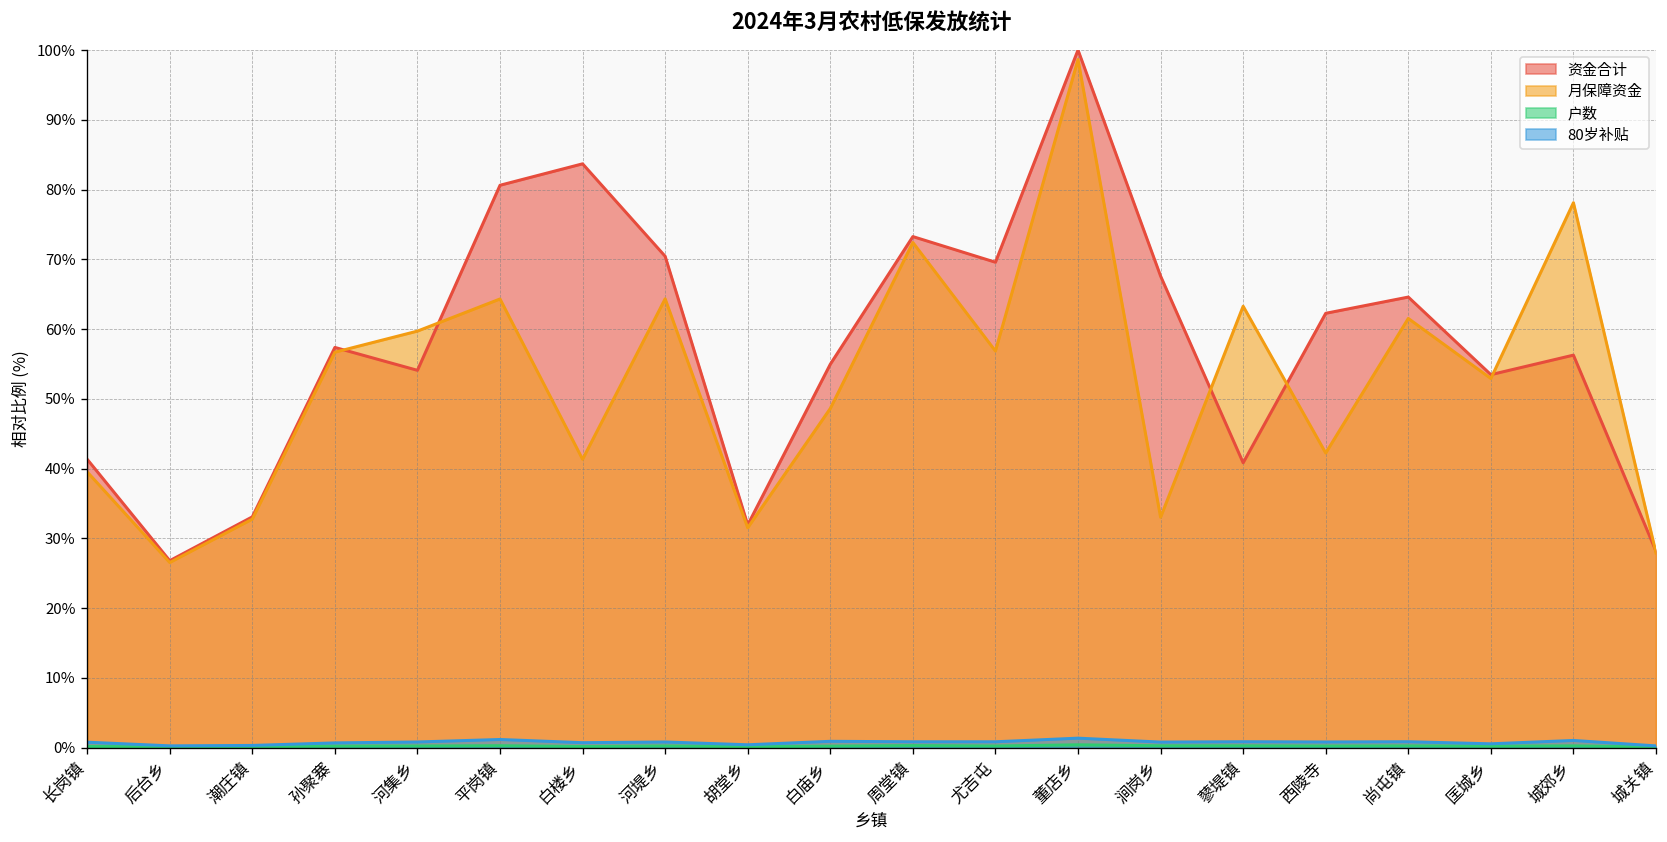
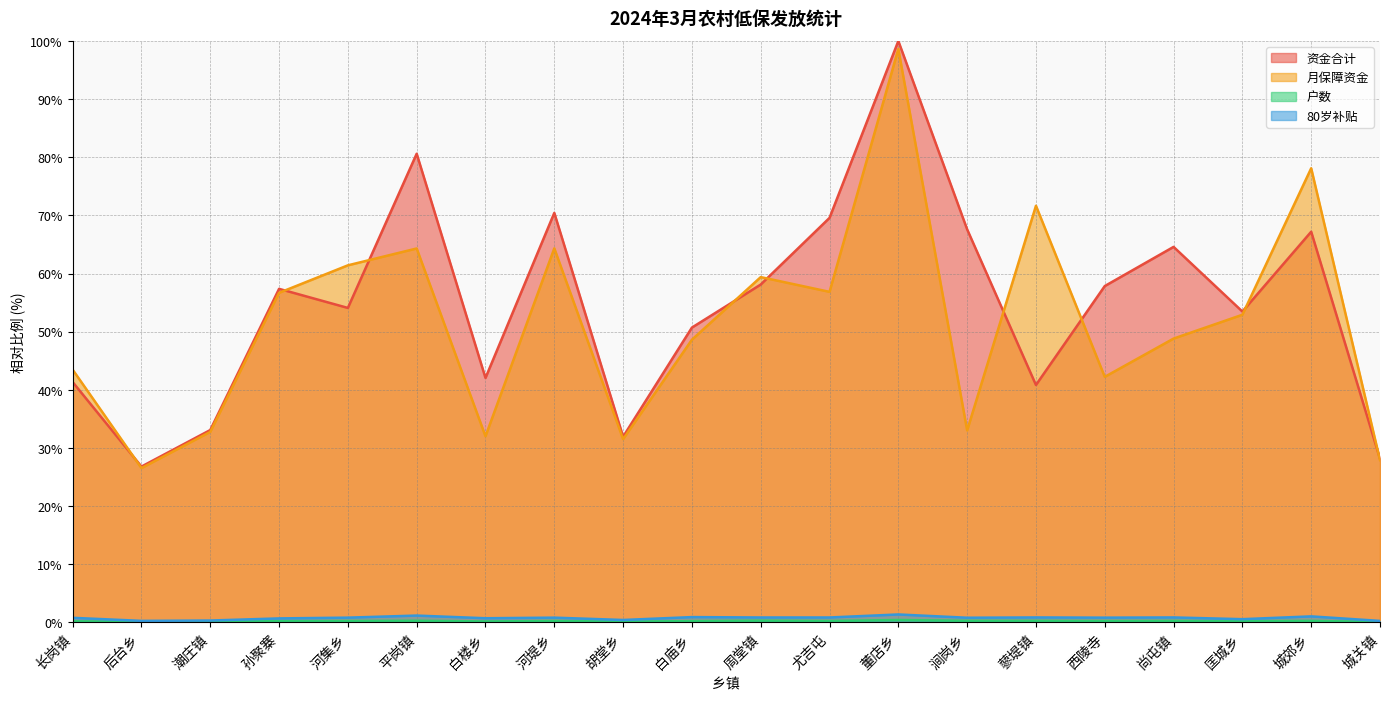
  {
    "资金合计": {
      "长岗镇": "41%",
      "孙聚寨": "57%",
      "河集乡": "54%",
      "平岗镇": "81%",
-     "白楼乡": "84%",
+     "白楼乡": "42%",
      "河堤乡": "70%",
-     "白庙乡": "55%",
-     "周堂镇": "73%",
+     "白庙乡": "51%",
+     "周堂镇": "58%",
      "尤吉屯": "70%",
      "董店乡": "100%",
      "涧岗乡": "68%",
      "蓼堤镇": "41%",
-     "西陵寺": "62%",
+     "西陵寺": "58%",
      "尚屯镇": "65%",
      "匡城乡": "53%",
-     "城郊乡": "56%"
+     "城郊乡": "67%"
    },
    "月保障资金": {
-     "长岗镇": "40%",
+     "长岗镇": "43%",
      "孙聚寨": "57%",
-     "河集乡": "60%",
+     "河集乡": "61%",
      "平岗镇": "64%",
-     "白楼乡": "41%",
+     "白楼乡": "32%",
      "河堤乡": "64%",
      "白庙乡": "49%",
-     "周堂镇": "72%",
+     "周堂镇": "59%",
      "尤吉屯": "57%",
      "董店乡": "99%",
      "涧岗乡": "33%",
-     "蓼堤镇": "63%",
+     "蓼堤镇": "72%",
      "西陵寺": "42%",
-     "尚屯镇": "62%",
+     "尚屯镇": "49%",
      "匡城乡": "53%",
      "城郊乡": "78%"
    },
    "户数": {
      "长岗镇": "0%",
      "孙聚寨": "0%",
      "河集乡": "0%",
      "平岗镇": "0%",
      "白楼乡": "0%",
      "河堤乡": "0%",
      "白庙乡": "0%",
      "周堂镇": "0%",
      "尤吉屯": "0%",
      "董店乡": "0%",
      "涧岗乡": "0%",
      "蓼堤镇": "0%",
      "西陵寺": "0%",
      "尚屯镇": "0%",
      "城郊乡": "0%"
    },
    "80岁补贴": {
      "长岗镇": "1%",
      "孙聚寨": "1%",
      "河集乡": "1%",
      "平岗镇": "1%",
      "白楼乡": "1%",
      "河堤乡": "1%",
      "白庙乡": "1%",
      "周堂镇": "1%",
      "尤吉屯": "1%",
      "董店乡": "1%",
      "涧岗乡": "1%",
      "蓼堤镇": "1%",
      "西陵寺": "1%",
      "尚屯镇": "1%",
      "城郊乡": "1%"
    }
  }
